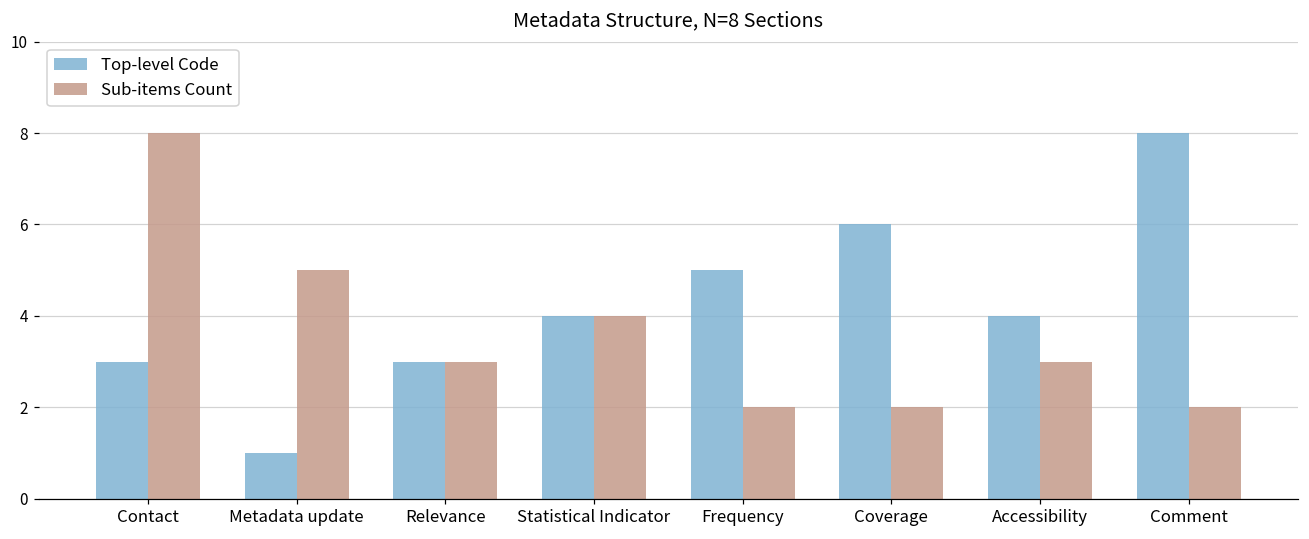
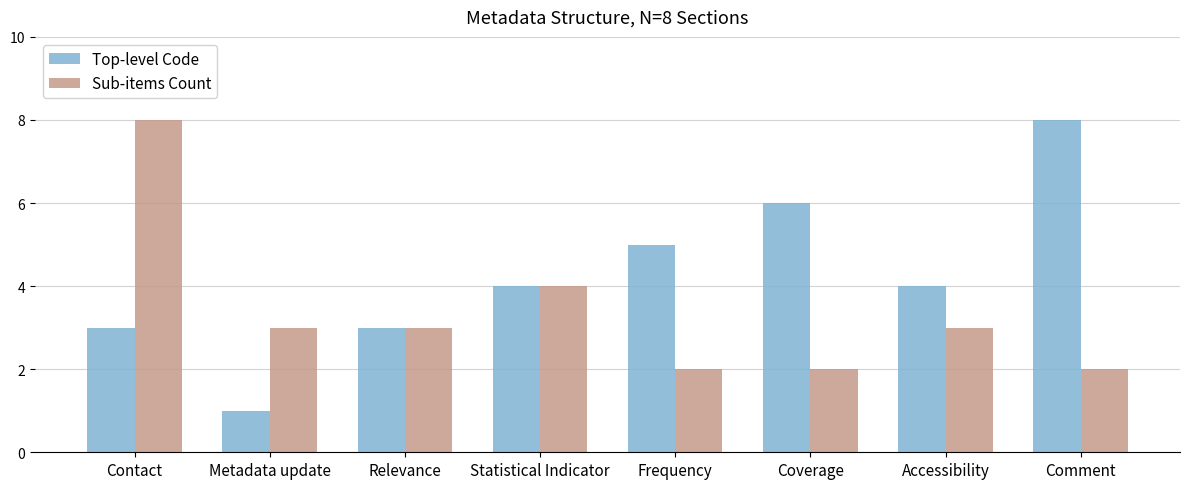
  {
    "Top-level Code": {
      "Contact": 3,
      "Metadata update": 1,
      "Relevance": 3,
      "Statistical Indicator": 4,
      "Frequency": 5,
      "Coverage": 6,
      "Accessibility": 4,
      "Comment": 8
    },
    "Sub-items Count": {
      "Contact": 8,
-     "Metadata update": 5,
+     "Metadata update": 3,
      "Relevance": 3,
      "Statistical Indicator": 4,
      "Frequency": 2,
      "Coverage": 2,
      "Accessibility": 3,
      "Comment": 2
    }
  }
